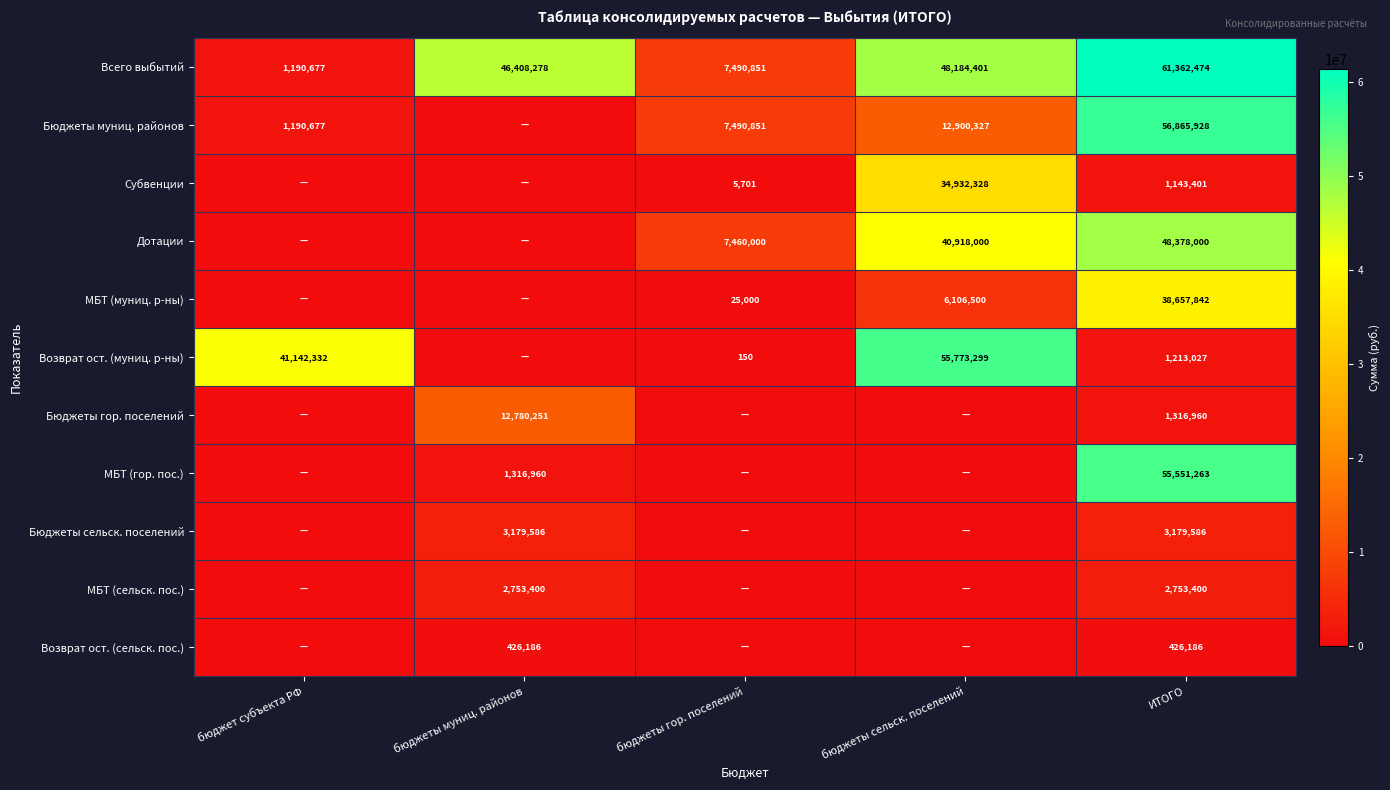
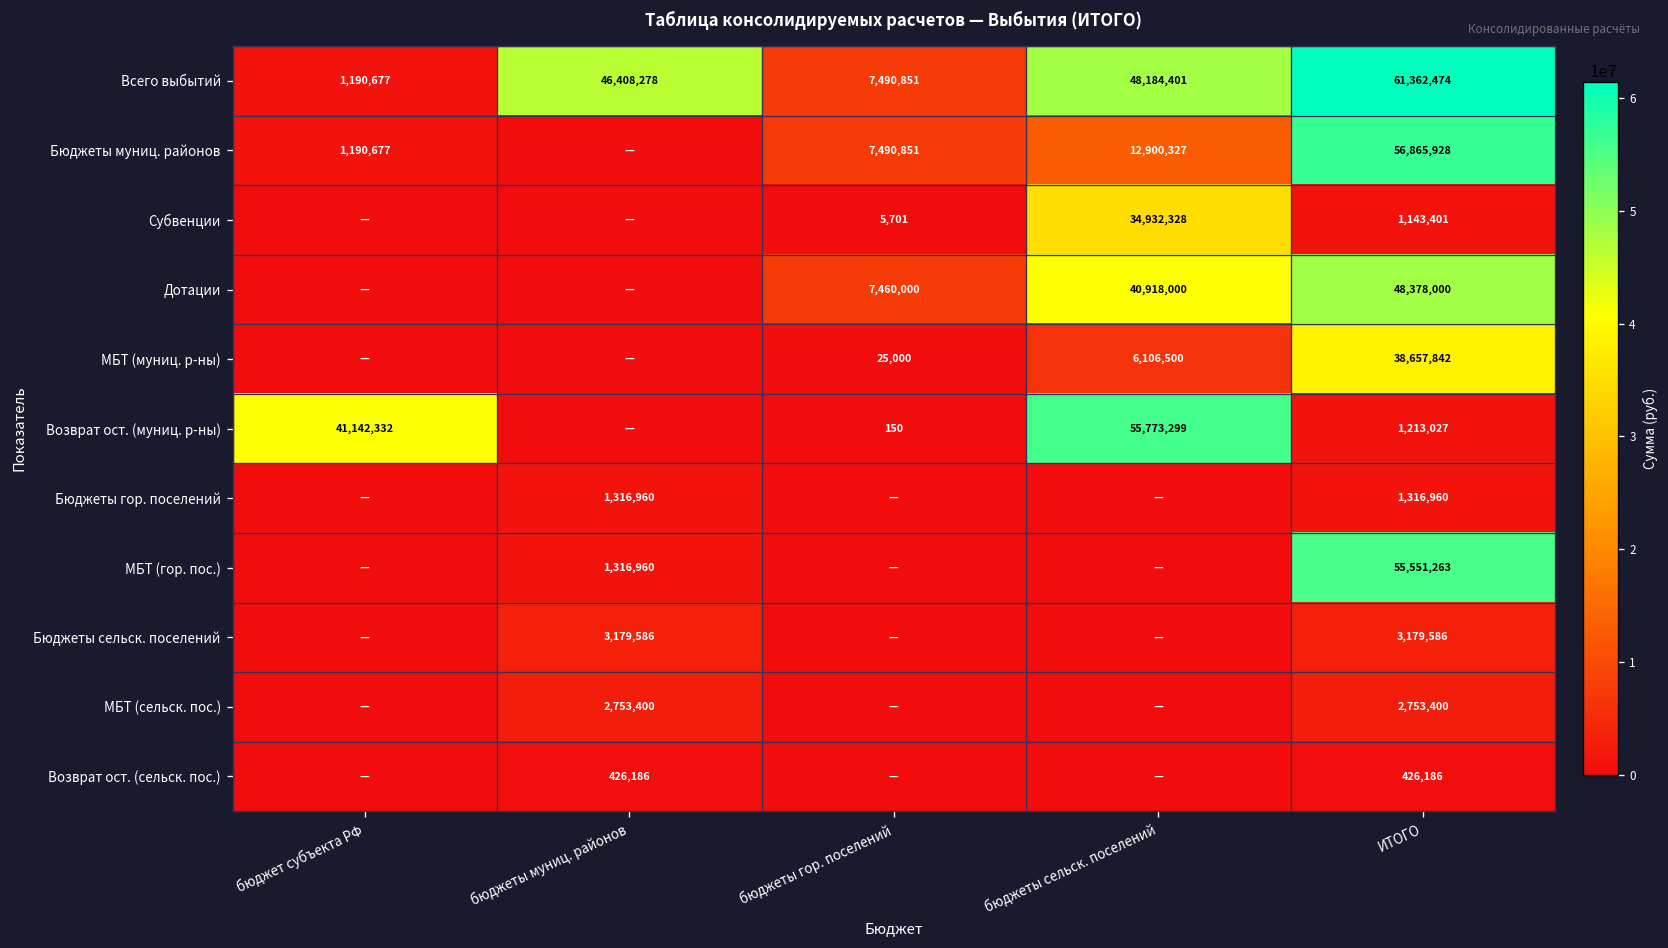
  {
    "Всего выбытий": {
      "бюджет субъекта РФ": "1,190,677",
      "бюджеты муниц. районов": "46,408,278",
      "бюджеты гор. поселений": "7,490,851",
      "бюджеты сельск. поселений": "48,184,401",
      "ИТОГО": "61,362,474"
    },
    "Бюджеты муниц. районов": {
      "бюджет субъекта РФ": "1,190,677",
      "бюджеты гор. поселений": "7,490,851",
      "бюджеты сельск. поселений": "12,900,327",
      "ИТОГО": "56,865,928"
    },
    "Субвенции": {
      "бюджеты гор. поселений": "5,701",
      "бюджеты сельск. поселений": "34,932,328",
      "ИТОГО": "1,143,401"
    },
    "Дотации": {
      "бюджеты гор. поселений": "7,460,000",
      "бюджеты сельск. поселений": "40,918,000",
      "ИТОГО": "48,378,000"
    },
    "МБТ (муниц. р-ны)": {
      "бюджеты гор. поселений": "25,000",
      "бюджеты сельск. поселений": "6,106,500",
      "ИТОГО": "38,657,842"
    },
    "Возврат ост. (муниц. р-ны)": {
      "бюджет субъекта РФ": "41,142,332",
      "бюджеты гор. поселений": "150",
      "бюджеты сельск. поселений": "55,773,299",
      "ИТОГО": "1,213,027"
    },
    "Бюджеты гор. поселений": {
-     "бюджеты муниц. районов": "12,780,251",
+     "бюджеты муниц. районов": "1,316,960",
      "ИТОГО": "1,316,960"
    },
    "МБТ (гор. пос.)": {
      "бюджеты муниц. районов": "1,316,960",
      "ИТОГО": "55,551,263"
    },
    "Бюджеты сельск. поселений": {
      "бюджеты муниц. районов": "3,179,586",
      "ИТОГО": "3,179,586"
    },
    "МБТ (сельск. пос.)": {
      "бюджеты муниц. районов": "2,753,400",
      "ИТОГО": "2,753,400"
    },
    "Возврат ост. (сельск. пос.)": {
      "бюджеты муниц. районов": "426,186",
      "ИТОГО": "426,186"
    }
  }
